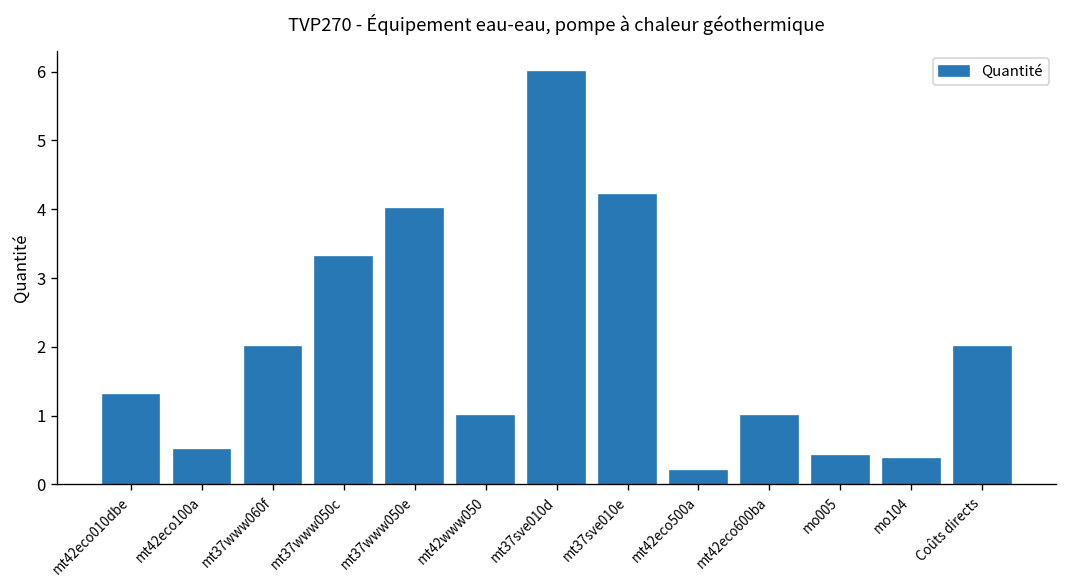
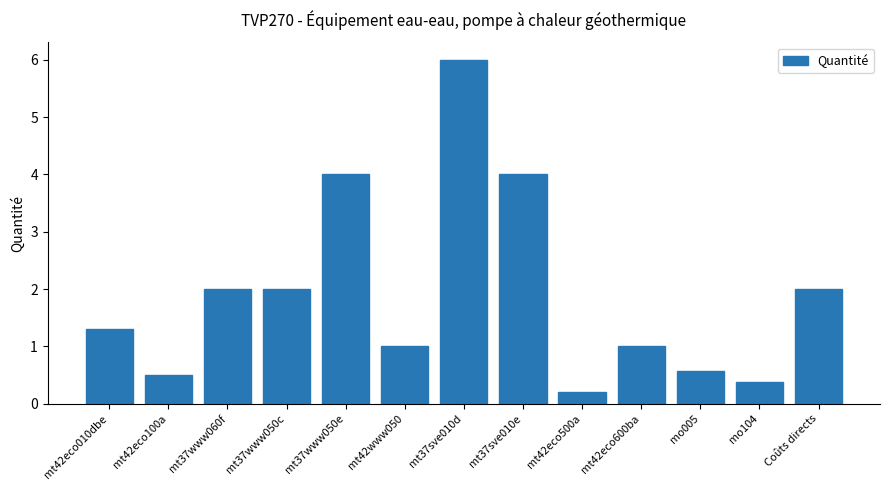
  {
    "mt42eco010dbe": 1.3,
    "mt42eco100a": 0.5,
    "mt37www060f": 2.0,
-   "mt37www050c": 3.3,
+   "mt37www050c": 2.0,
    "mt37www050e": 4.0,
    "mt42www050": 1.0,
    "mt37sve010d": 6.0,
-   "mt37sve010e": 4.2,
+   "mt37sve010e": 4.0,
    "mt42eco500a": 0.2,
    "mt42eco600ba": 1.0,
-   "mo005": 0.4,
+   "mo005": 0.6,
    "mo104": 0.4,
    "Coûts directs": 2.0
  }
